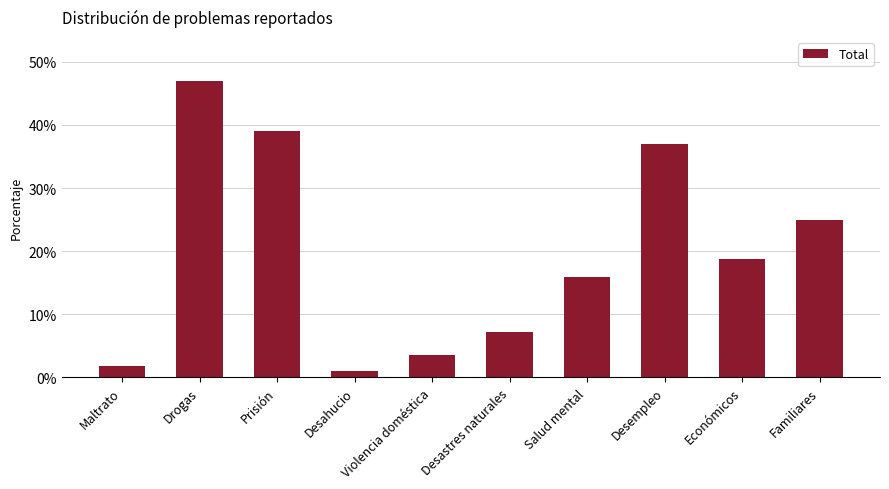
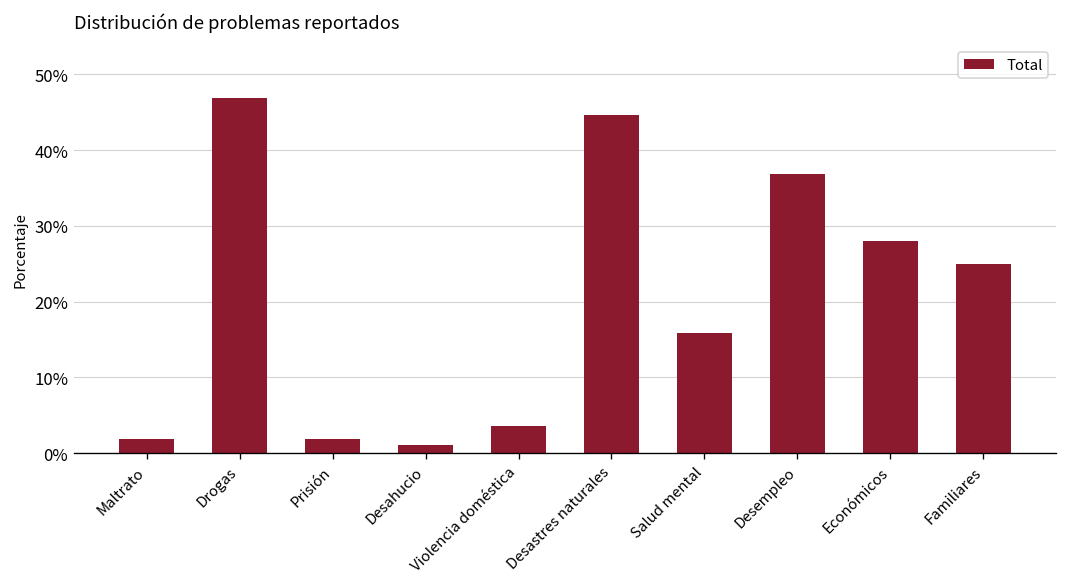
  {
    "Maltrato": "2%",
    "Drogas": "47%",
-   "Prisión": "39%",
+   "Prisión": "2%",
    "Desahucio": "1%",
    "Violencia doméstica": "4%",
-   "Desastres naturales": "7%",
+   "Desastres naturales": "45%",
    "Salud mental": "16%",
    "Desempleo": "37%",
-   "Económicos": "19%",
+   "Económicos": "28%",
    "Familiares": "25%"
  }
